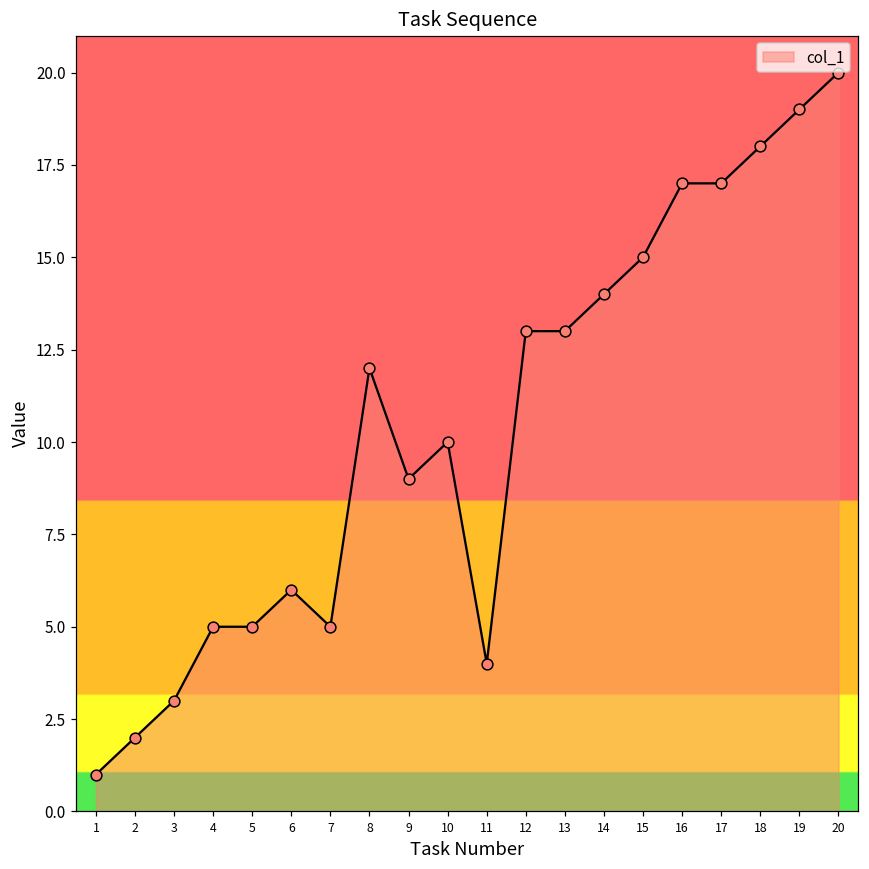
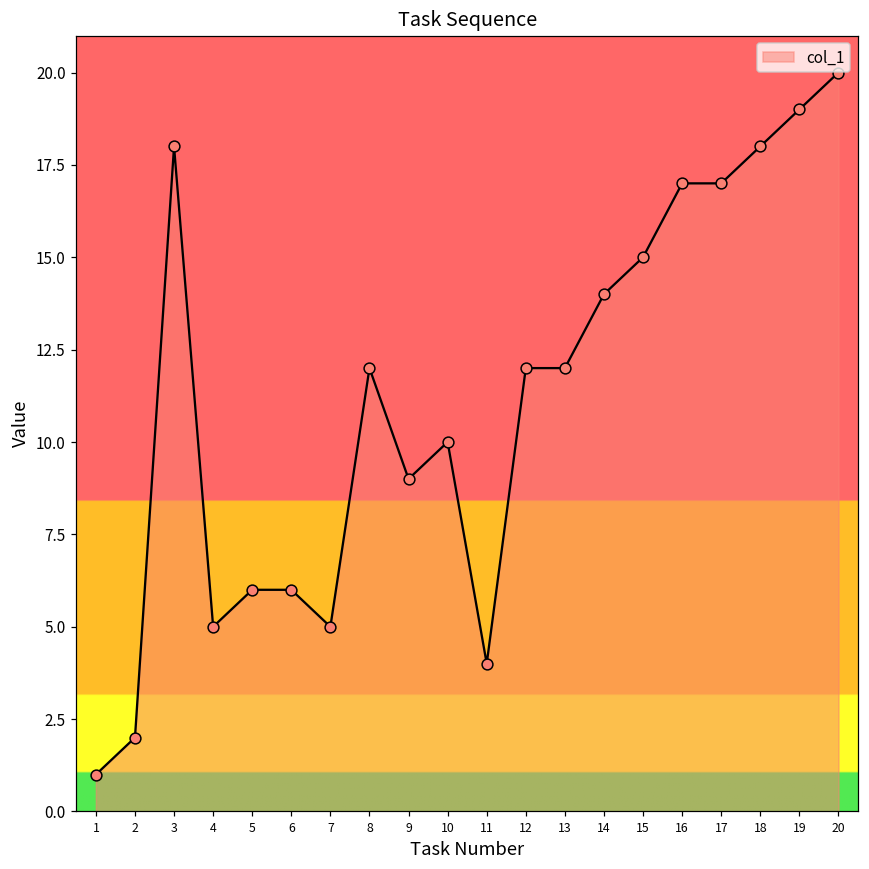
  {
    "1": 1,
    "2": 2,
-   "3": 3,
+   "3": 18,
    "4": 5,
-   "5": 5,
+   "5": 6,
    "6": 6,
    "7": 5,
    "8": 12,
    "9": 9,
    "10": 10,
    "11": 4,
-   "12": 13,
-   "13": 13,
+   "12": 12,
+   "13": 12,
    "14": 14,
    "15": 15,
    "16": 17,
    "17": 17,
    "18": 18,
    "19": 19,
    "20": 20
  }
